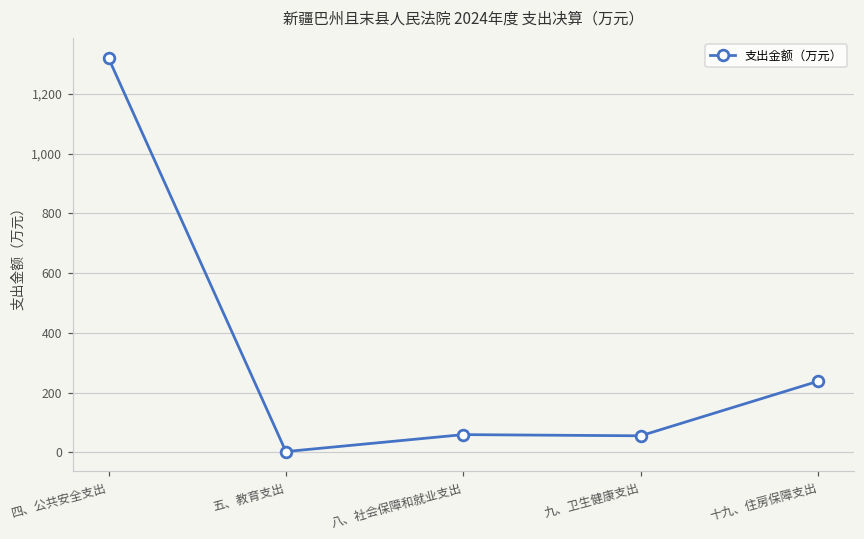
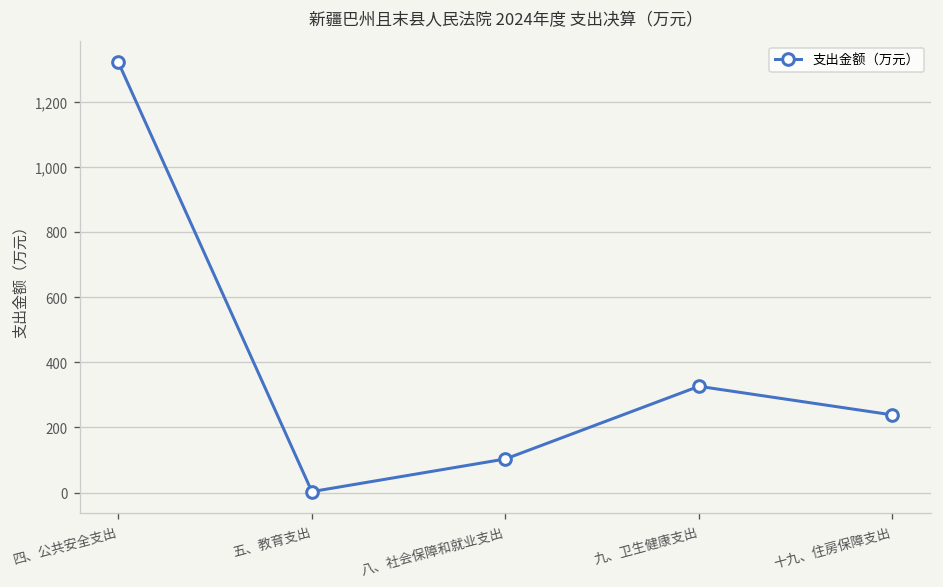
  {
    "四、公共安全支出": "1,320",
    "五、教育支出": "0",
-   "八、社会保障和就业支出": "60",
-   "九、卫生健康支出": "60",
+   "八、社会保障和就业支出": "100",
+   "九、卫生健康支出": "330",
    "十九、住房保障支出": "240"
  }
